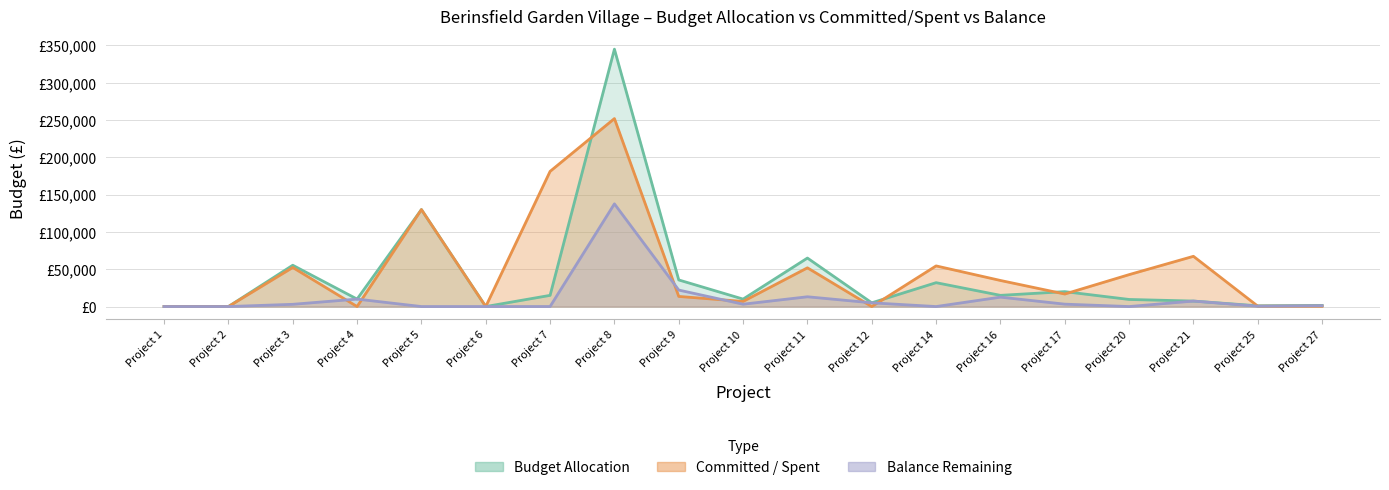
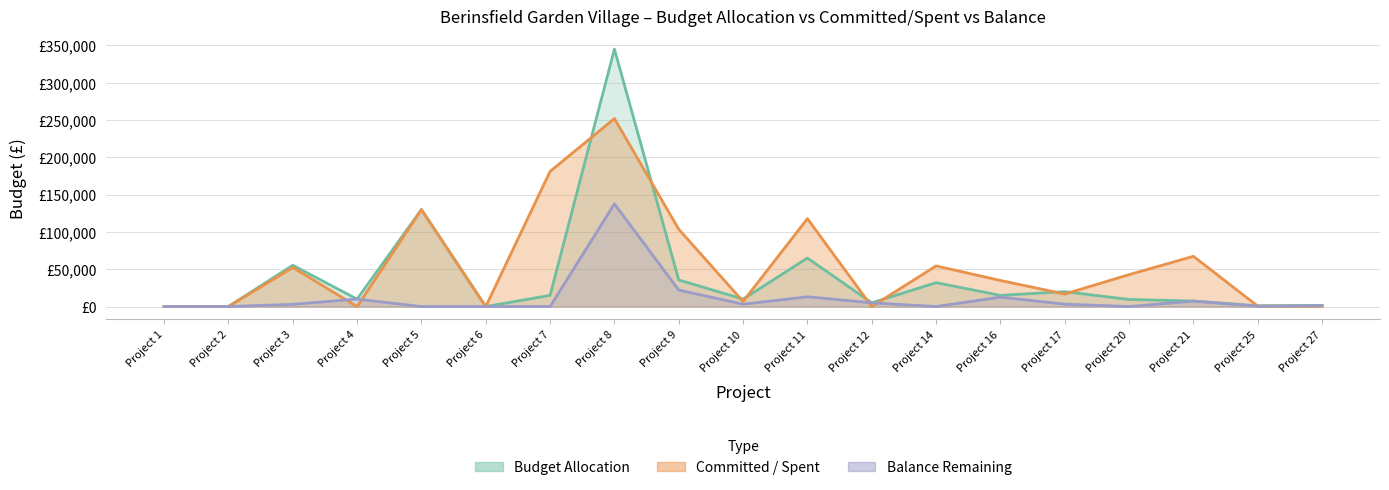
  {
    "Committed / Spent": {
      "Project 4": "£0",
      "Project 7": "£180,000",
      "Project 8": "£250,000",
-     "Project 9": "£10,000",
-     "Project 11": "£50,000",
+     "Project 9": "£100,000",
+     "Project 11": "£120,000",
      "Project 12": "£0",
      "Project 14": "£50,000",
      "Project 16": "£30,000",
      "Project 20": "£40,000",
      "Project 21": "£70,000"
    }
  }
